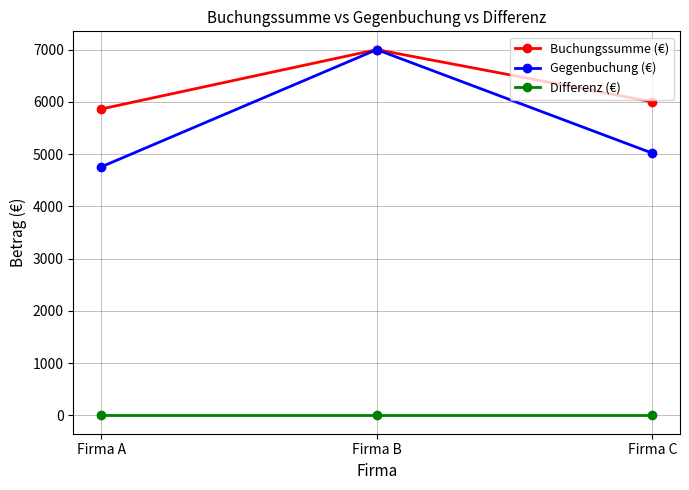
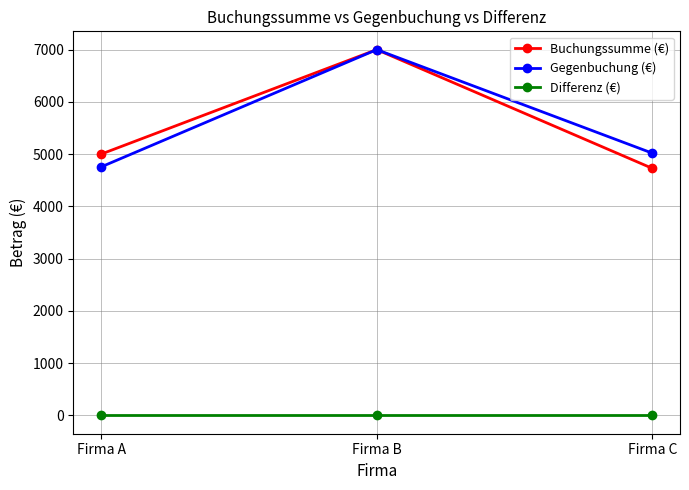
  {
    "Buchungssumme (€)": {
-     "Firma A": 5900,
-     "Firma C": 6000
+     "Firma A": 5000,
+     "Firma C": 4700
    },
    "Gegenbuchung (€)": {
      "Firma A": 4800,
      "Firma C": 5000
    },
    "Differenz (€)": {
      "Firma A": 0,
      "Firma B": 0,
      "Firma C": 0
    }
  }
